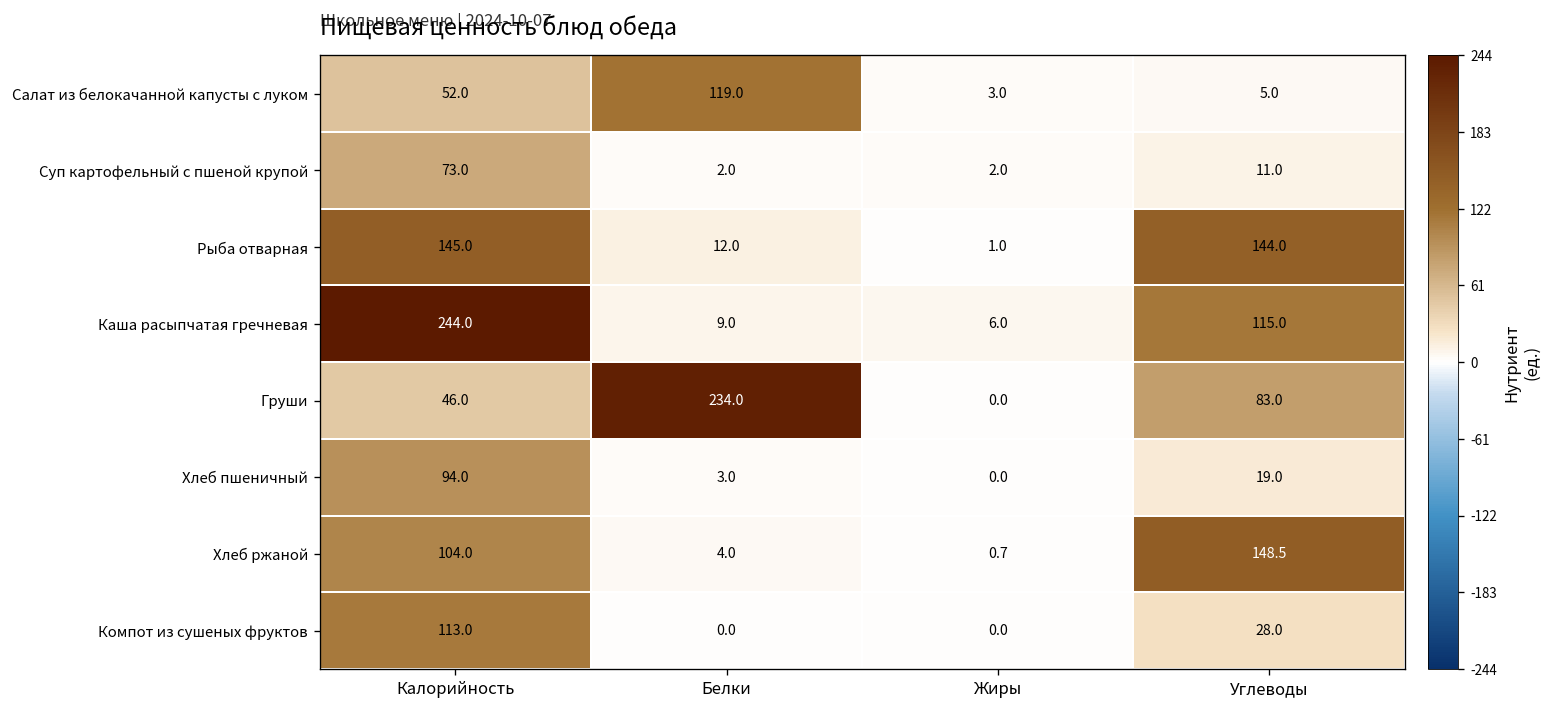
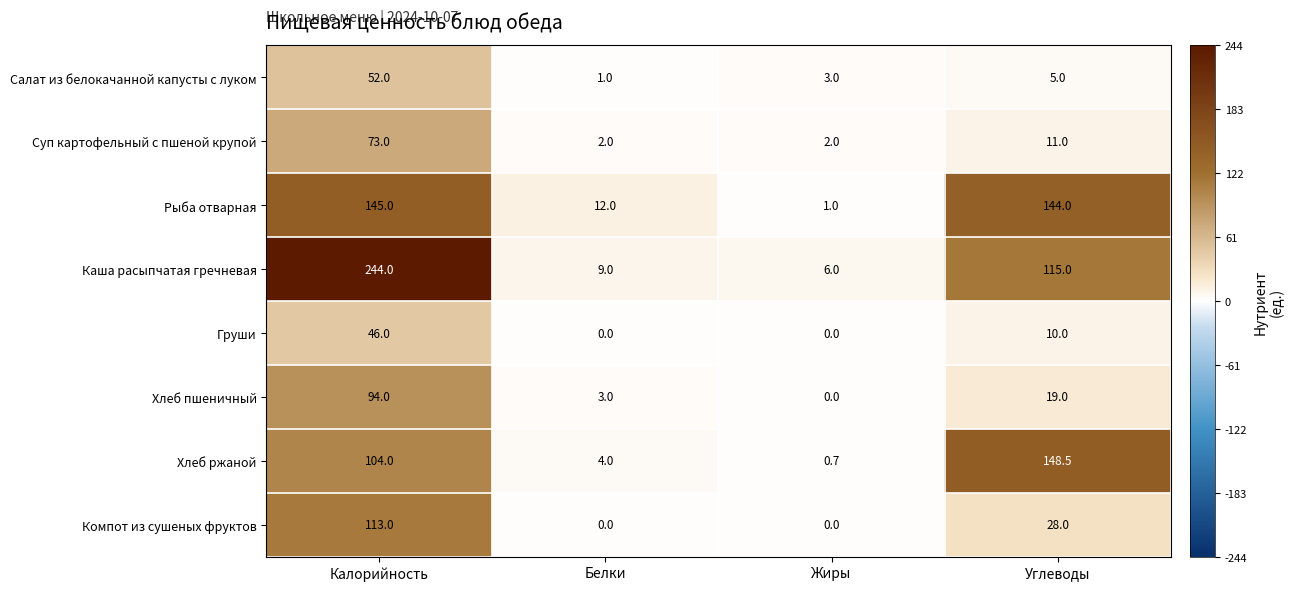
  {
    "Салат из белокачанной капусты с луком": {
      "Калорийность": 52.0,
-     "Белки": 119.0,
+     "Белки": 1.0,
      "Жиры": 3.0,
      "Углеводы": 5.0
    },
    "Суп картофельный с пшеной крупой": {
      "Калорийность": 73.0,
      "Белки": 2.0,
      "Жиры": 2.0,
      "Углеводы": 11.0
    },
    "Рыба отварная": {
      "Калорийность": 145.0,
      "Белки": 12.0,
      "Жиры": 1.0,
      "Углеводы": 144.0
    },
    "Каша расыпчатая гречневая": {
      "Калорийность": 244.0,
      "Белки": 9.0,
      "Жиры": 6.0,
      "Углеводы": 115.0
    },
    "Груши": {
      "Калорийность": 46.0,
-     "Белки": 234.0,
+     "Белки": 0.0,
      "Жиры": 0.0,
-     "Углеводы": 83.0
+     "Углеводы": 10.0
    },
    "Хлеб пшеничный": {
      "Калорийность": 94.0,
      "Белки": 3.0,
      "Жиры": 0.0,
      "Углеводы": 19.0
    },
    "Хлеб ржаной": {
      "Калорийность": 104.0,
      "Белки": 4.0,
      "Жиры": 0.7,
      "Углеводы": 148.5
    },
    "Компот из сушеных фруктов": {
      "Калорийность": 113.0,
      "Белки": 0.0,
      "Жиры": 0.0,
      "Углеводы": 28.0
    }
  }
